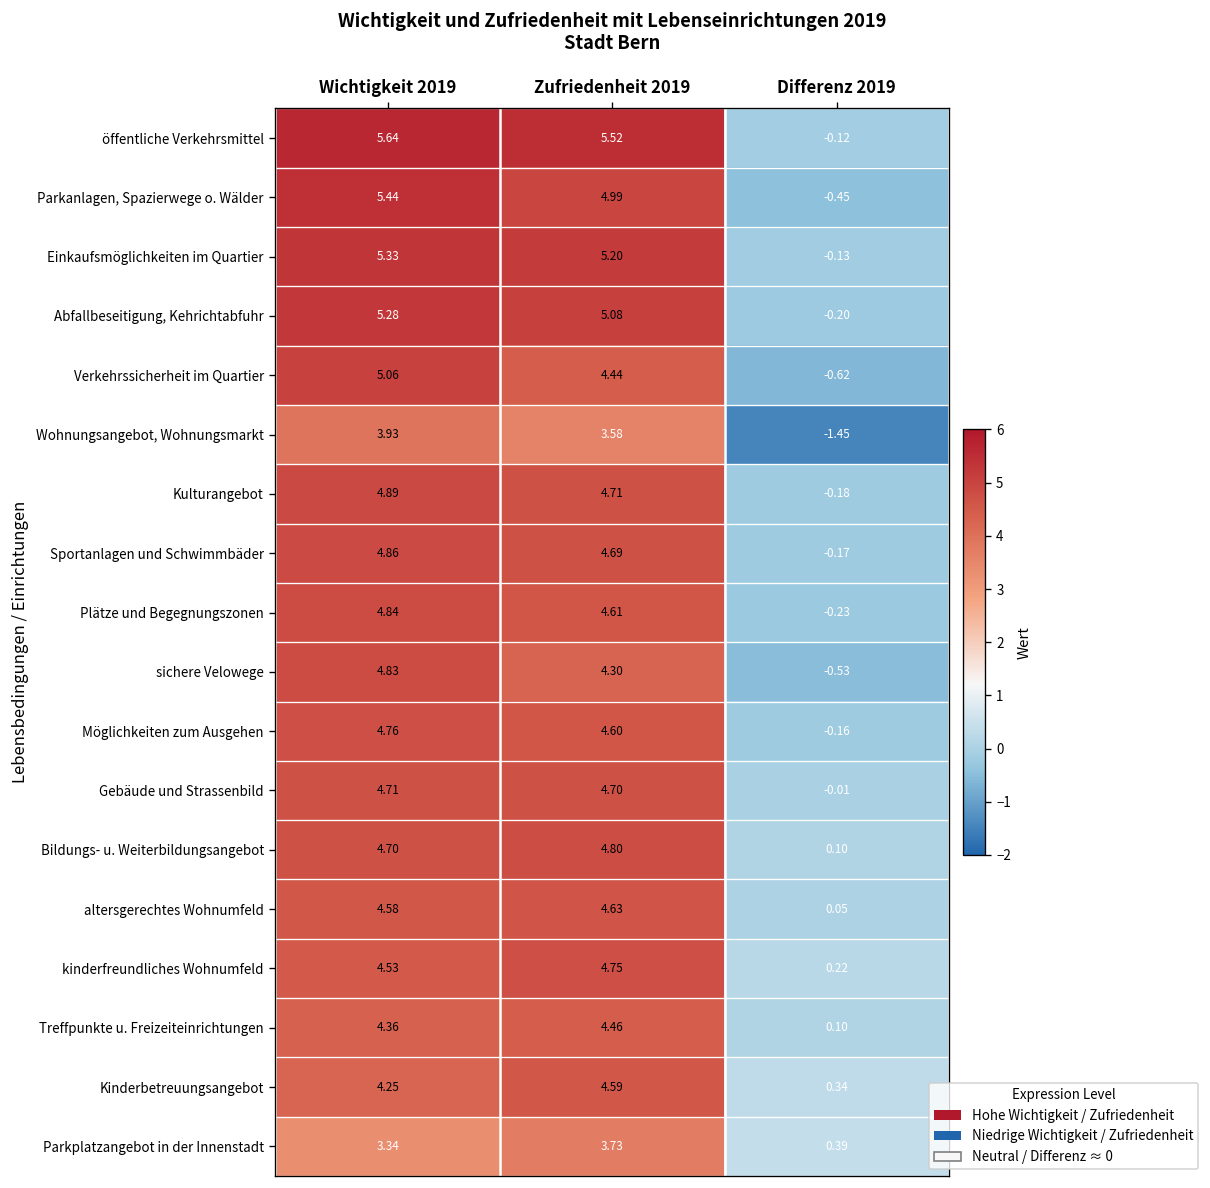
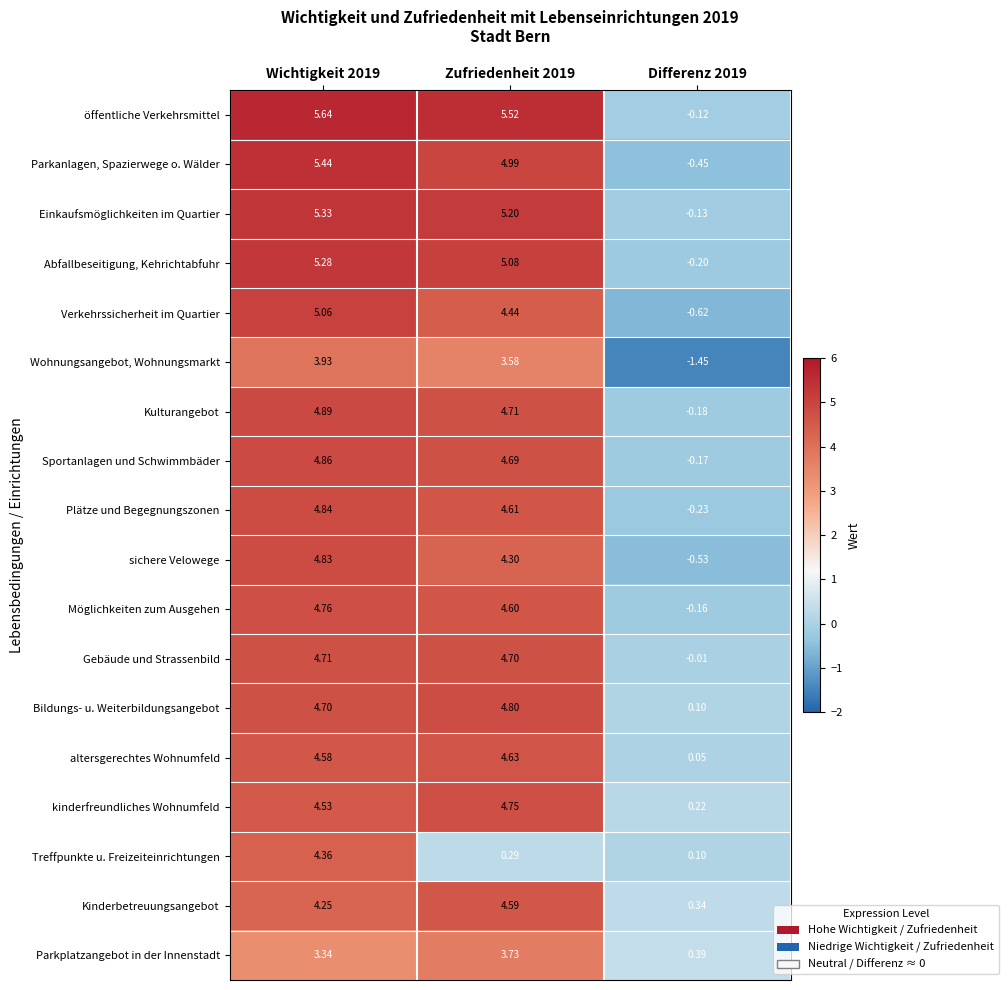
  {
    "öffentliche Verkehrsmittel": {
      "Wichtigkeit 2019": 5.64,
      "Zufriedenheit 2019": 5.52,
      "Differenz 2019": -0.12
    },
    "Parkanlagen, Spazierwege o. Wälder": {
      "Wichtigkeit 2019": 5.44,
      "Zufriedenheit 2019": 4.99,
      "Differenz 2019": -0.45
    },
    "Einkaufsmöglichkeiten im Quartier": {
      "Wichtigkeit 2019": 5.33,
      "Zufriedenheit 2019": 5.20,
      "Differenz 2019": -0.13
    },
    "Abfallbeseitigung, Kehrichtabfuhr": {
      "Wichtigkeit 2019": 5.28,
      "Zufriedenheit 2019": 5.08,
      "Differenz 2019": -0.20
    },
    "Verkehrssicherheit im Quartier": {
      "Wichtigkeit 2019": 5.06,
      "Zufriedenheit 2019": 4.44,
      "Differenz 2019": -0.62
    },
    "Wohnungsangebot, Wohnungsmarkt": {
      "Wichtigkeit 2019": 3.93,
      "Zufriedenheit 2019": 3.58,
      "Differenz 2019": -1.45
    },
    "Kulturangebot": {
      "Wichtigkeit 2019": 4.89,
      "Zufriedenheit 2019": 4.71,
      "Differenz 2019": -0.18
    },
    "Sportanlagen und Schwimmbäder": {
      "Wichtigkeit 2019": 4.86,
      "Zufriedenheit 2019": 4.69,
      "Differenz 2019": -0.17
    },
    "Plätze und Begegnungszonen": {
      "Wichtigkeit 2019": 4.84,
      "Zufriedenheit 2019": 4.61,
      "Differenz 2019": -0.23
    },
    "sichere Velowege": {
      "Wichtigkeit 2019": 4.83,
      "Zufriedenheit 2019": 4.30,
      "Differenz 2019": -0.53
    },
    "Möglichkeiten zum Ausgehen": {
      "Wichtigkeit 2019": 4.76,
      "Zufriedenheit 2019": 4.60,
      "Differenz 2019": -0.16
    },
    "Gebäude und Strassenbild": {
      "Wichtigkeit 2019": 4.71,
      "Zufriedenheit 2019": 4.70,
      "Differenz 2019": -0.01
    },
    "Bildungs- u. Weiterbildungsangebot": {
      "Wichtigkeit 2019": 4.70,
      "Zufriedenheit 2019": 4.80,
      "Differenz 2019": 0.10
    },
    "altersgerechtes Wohnumfeld": {
      "Wichtigkeit 2019": 4.58,
      "Zufriedenheit 2019": 4.63,
      "Differenz 2019": 0.05
    },
    "kinderfreundliches Wohnumfeld": {
      "Wichtigkeit 2019": 4.53,
      "Zufriedenheit 2019": 4.75,
      "Differenz 2019": 0.22
    },
    "Treffpunkte u. Freizeiteinrichtungen": {
      "Wichtigkeit 2019": 4.36,
-     "Zufriedenheit 2019": 4.46,
+     "Zufriedenheit 2019": 0.29,
      "Differenz 2019": 0.10
    },
    "Kinderbetreuungsangebot": {
      "Wichtigkeit 2019": 4.25,
      "Zufriedenheit 2019": 4.59,
      "Differenz 2019": 0.34
    },
    "Parkplatzangebot in der Innenstadt": {
      "Wichtigkeit 2019": 3.34,
      "Zufriedenheit 2019": 3.73,
      "Differenz 2019": 0.39
    }
  }
